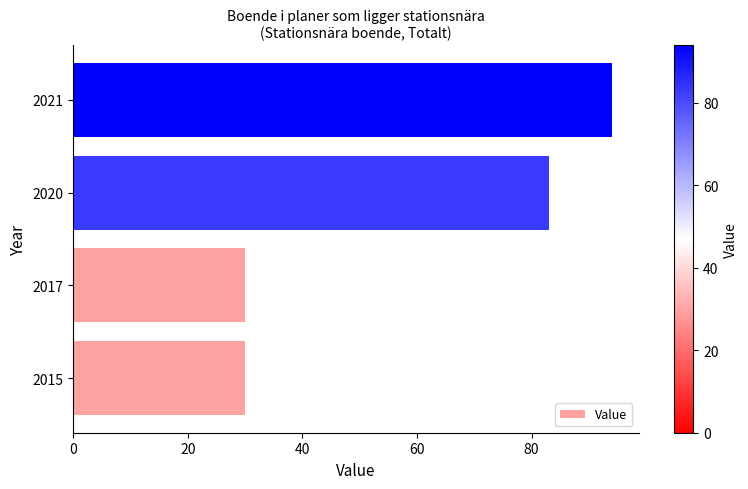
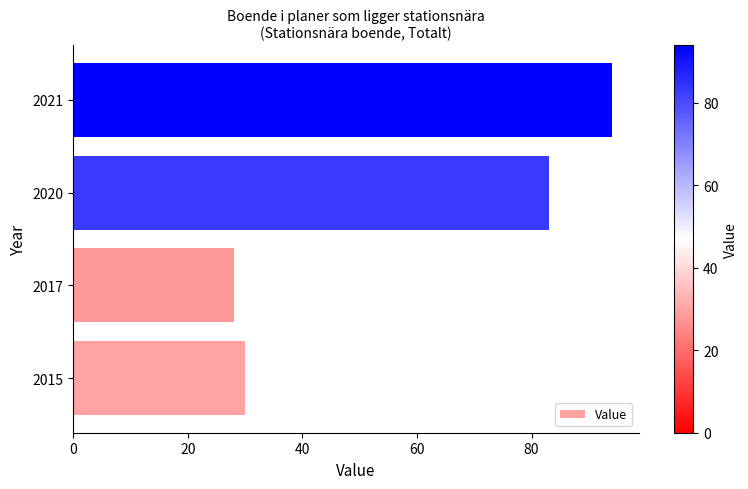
  {
    "2021": 94,
    "2020": 83,
-   "2017": 30,
+   "2017": 28,
    "2015": 30
  }
